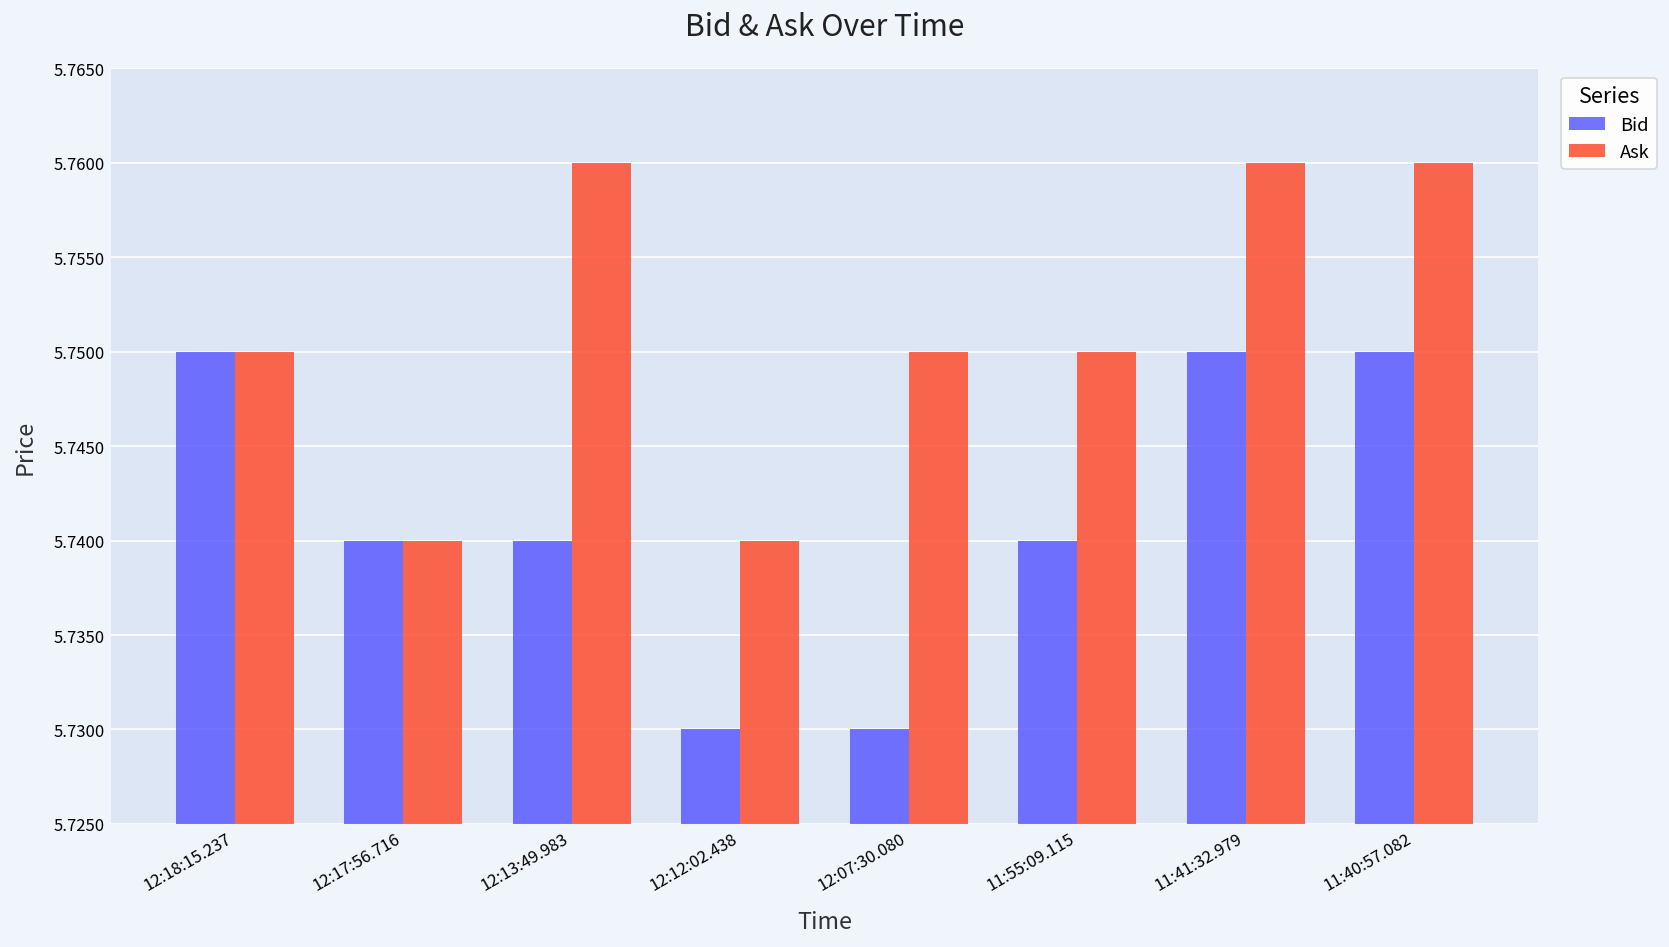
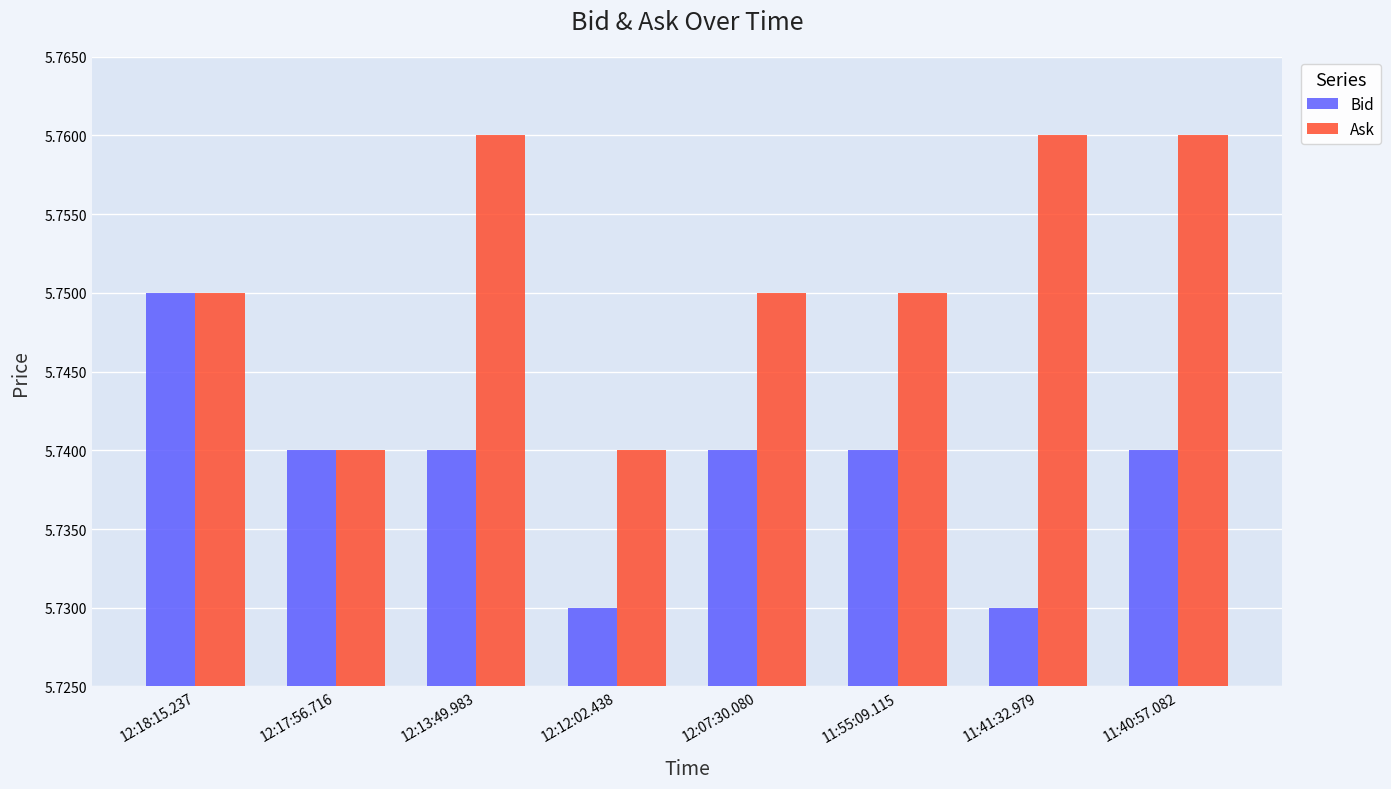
  {
    "Bid": {
      "12:18:15.237": 5.75,
      "12:17:56.716": 5.74,
      "12:13:49.983": 5.74,
      "12:12:02.438": 5.73,
-     "12:07:30.080": 5.73,
+     "12:07:30.080": 5.74,
      "11:55:09.115": 5.74,
-     "11:41:32.979": 5.75,
-     "11:40:57.082": 5.75
+     "11:41:32.979": 5.73,
+     "11:40:57.082": 5.74
    },
    "Ask": {
      "12:18:15.237": 5.75,
      "12:17:56.716": 5.74,
      "12:13:49.983": 5.76,
      "12:12:02.438": 5.74,
      "12:07:30.080": 5.75,
      "11:55:09.115": 5.75,
      "11:41:32.979": 5.76,
      "11:40:57.082": 5.76
    }
  }
